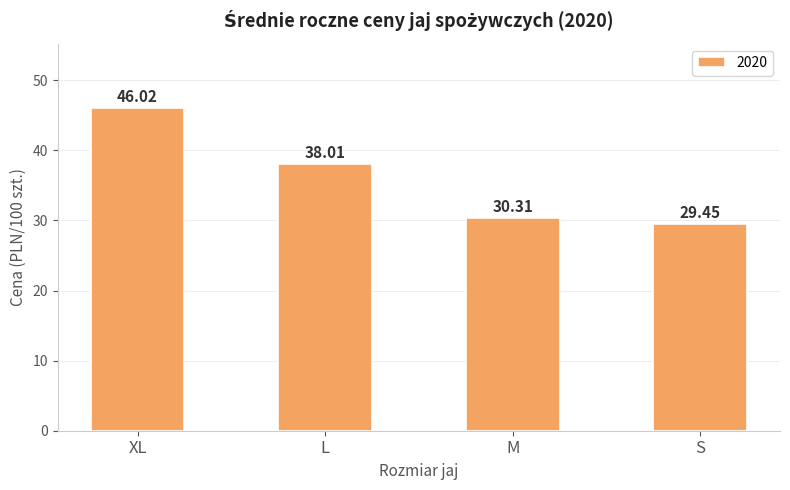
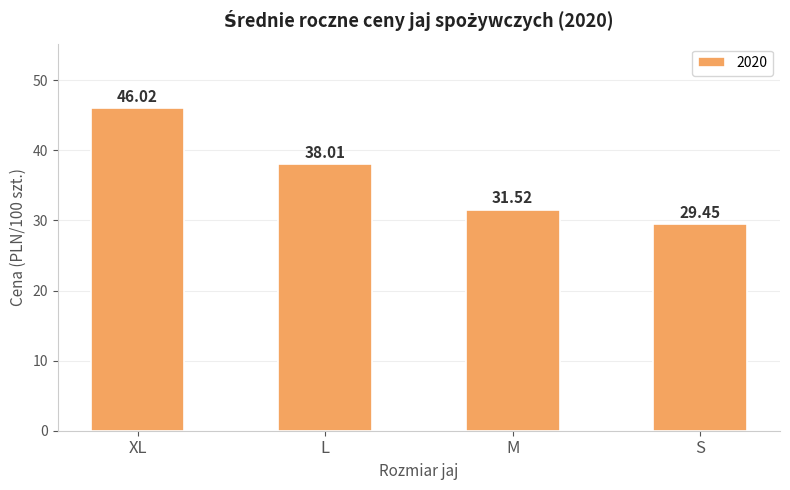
  {
    "XL": 46.02,
    "L": 38.01,
-   "M": 30.31,
+   "M": 31.52,
    "S": 29.45
  }
